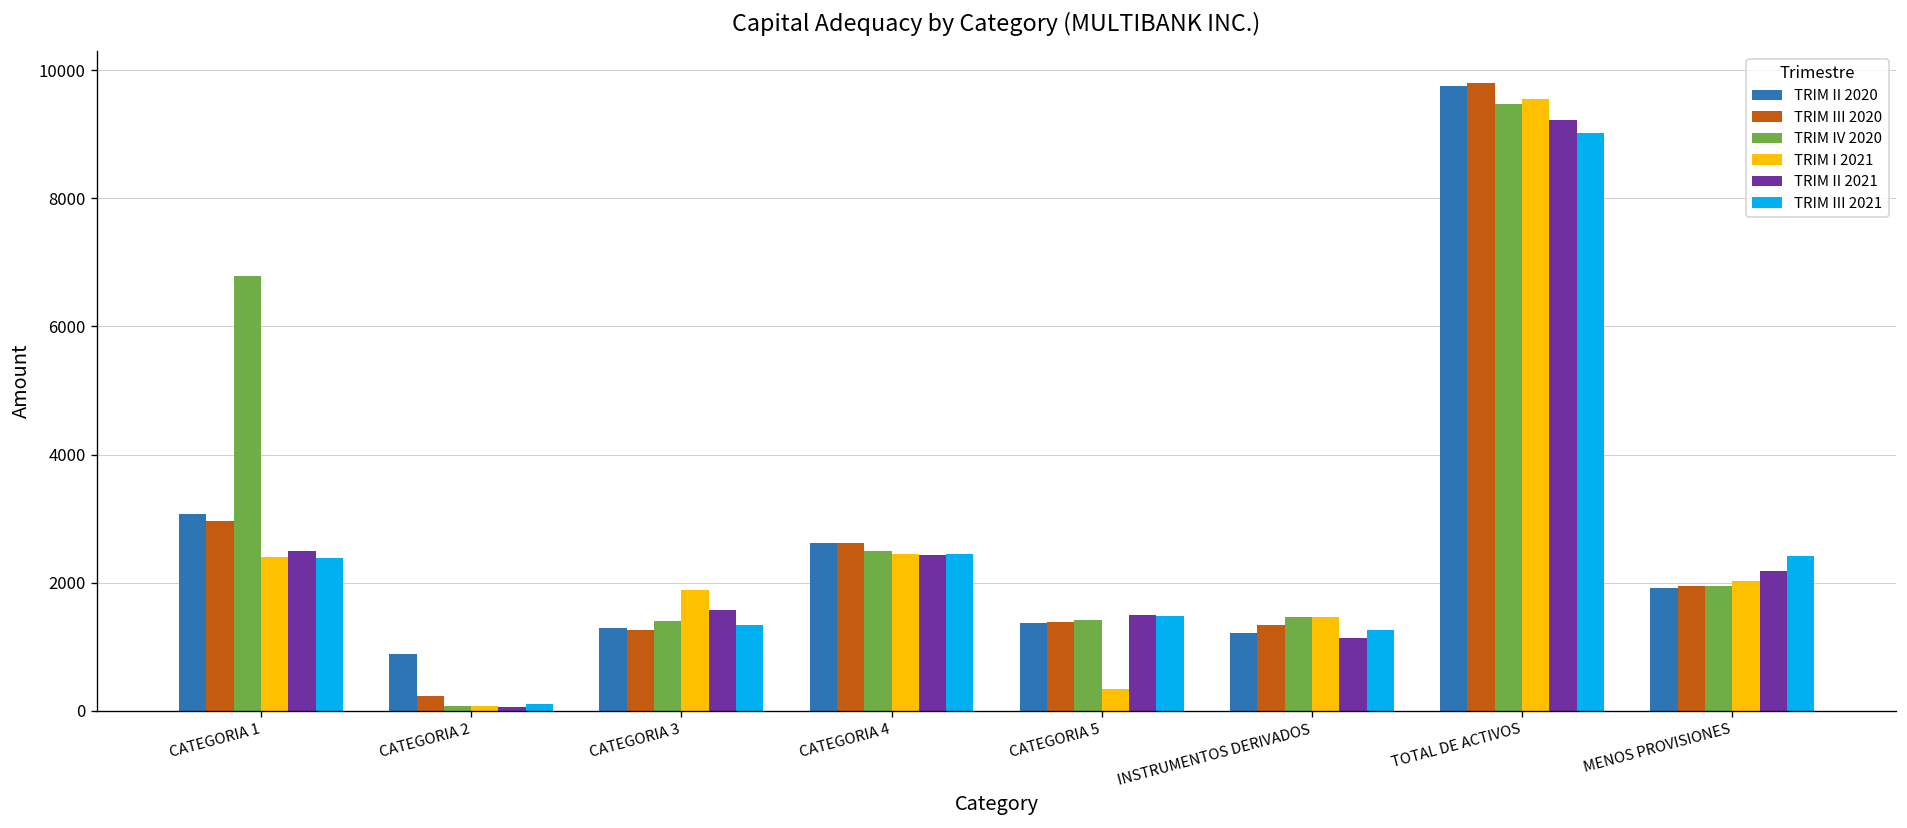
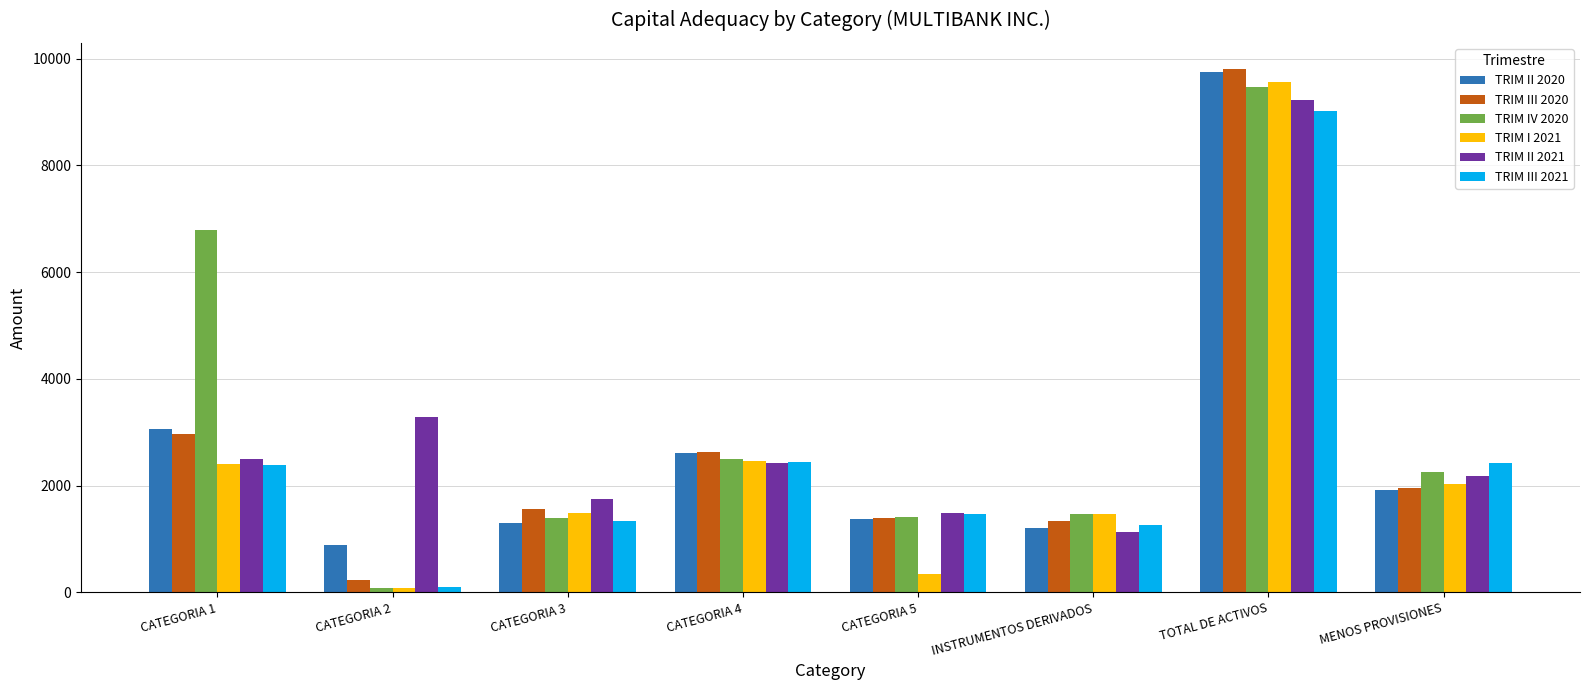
  {
    "TRIM II 2020": {
      "CATEGORIA 1": 3100,
      "CATEGORIA 2": 900,
      "CATEGORIA 3": 1300,
      "CATEGORIA 4": 2600,
      "CATEGORIA 5": 1400,
      "INSTRUMENTOS DERIVADOS": 1200,
      "TOTAL DE ACTIVOS": 9800,
      "MENOS PROVISIONES": 1900
    },
    "TRIM III 2020": {
      "CATEGORIA 1": 3000,
      "CATEGORIA 2": 200,
-     "CATEGORIA 3": 1300,
+     "CATEGORIA 3": 1600,
      "CATEGORIA 4": 2600,
      "CATEGORIA 5": 1400,
      "INSTRUMENTOS DERIVADOS": 1300,
      "TOTAL DE ACTIVOS": 9800,
      "MENOS PROVISIONES": 1900
    },
    "TRIM IV 2020": {
      "CATEGORIA 1": 6800,
      "CATEGORIA 2": 100,
      "CATEGORIA 3": 1400,
      "CATEGORIA 4": 2500,
      "CATEGORIA 5": 1400,
      "INSTRUMENTOS DERIVADOS": 1500,
      "TOTAL DE ACTIVOS": 9500,
-     "MENOS PROVISIONES": 1900
+     "MENOS PROVISIONES": 2300
    },
    "TRIM I 2021": {
      "CATEGORIA 1": 2400,
      "CATEGORIA 2": 100,
-     "CATEGORIA 3": 1900,
+     "CATEGORIA 3": 1500,
      "CATEGORIA 4": 2500,
      "CATEGORIA 5": 300,
      "INSTRUMENTOS DERIVADOS": 1500,
      "TOTAL DE ACTIVOS": 9600,
      "MENOS PROVISIONES": 2000
    },
    "TRIM II 2021": {
      "CATEGORIA 1": 2500,
-     "CATEGORIA 2": 100,
-     "CATEGORIA 3": 1600,
+     "CATEGORIA 2": 3300,
+     "CATEGORIA 3": 1700,
      "CATEGORIA 4": 2400,
      "CATEGORIA 5": 1500,
      "INSTRUMENTOS DERIVADOS": 1100,
      "TOTAL DE ACTIVOS": 9200,
      "MENOS PROVISIONES": 2200
    },
    "TRIM III 2021": {
      "CATEGORIA 1": 2400,
      "CATEGORIA 2": 100,
      "CATEGORIA 3": 1300,
      "CATEGORIA 4": 2400,
      "CATEGORIA 5": 1500,
      "INSTRUMENTOS DERIVADOS": 1300,
      "TOTAL DE ACTIVOS": 9000,
      "MENOS PROVISIONES": 2400
    }
  }
